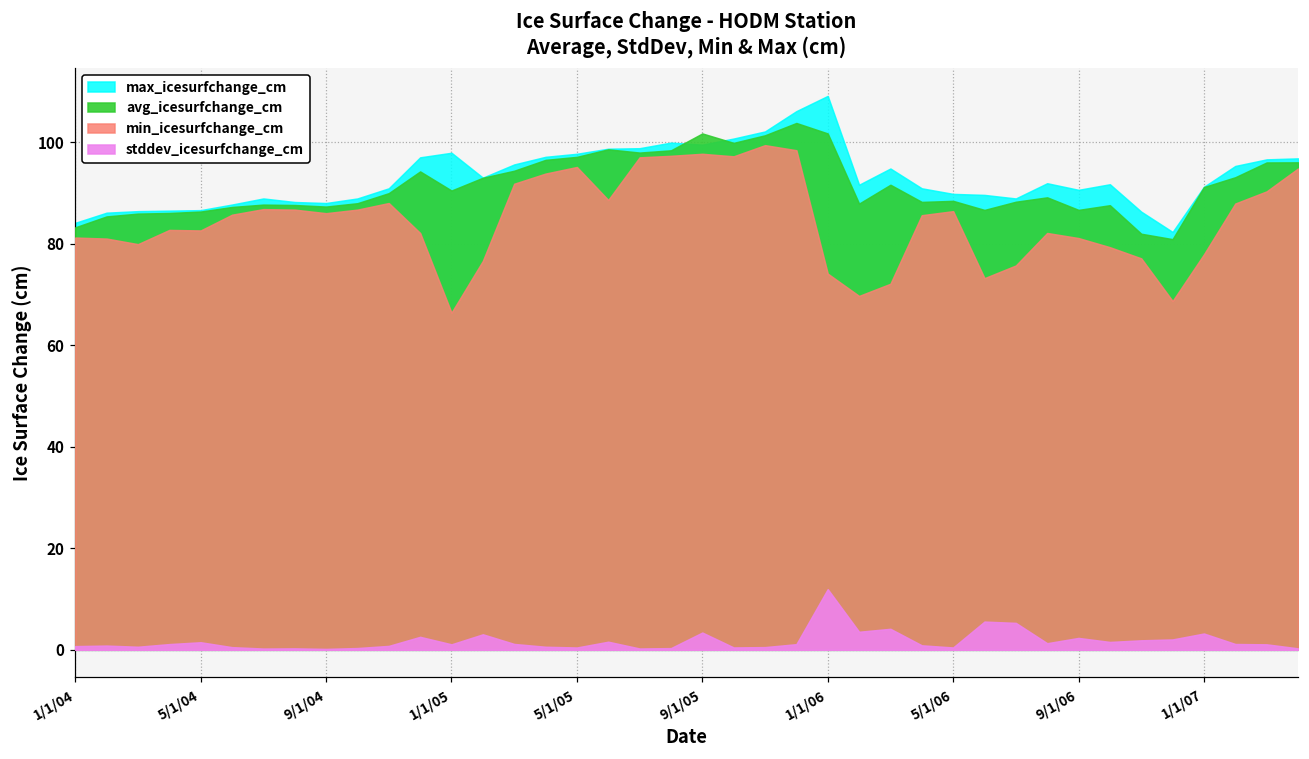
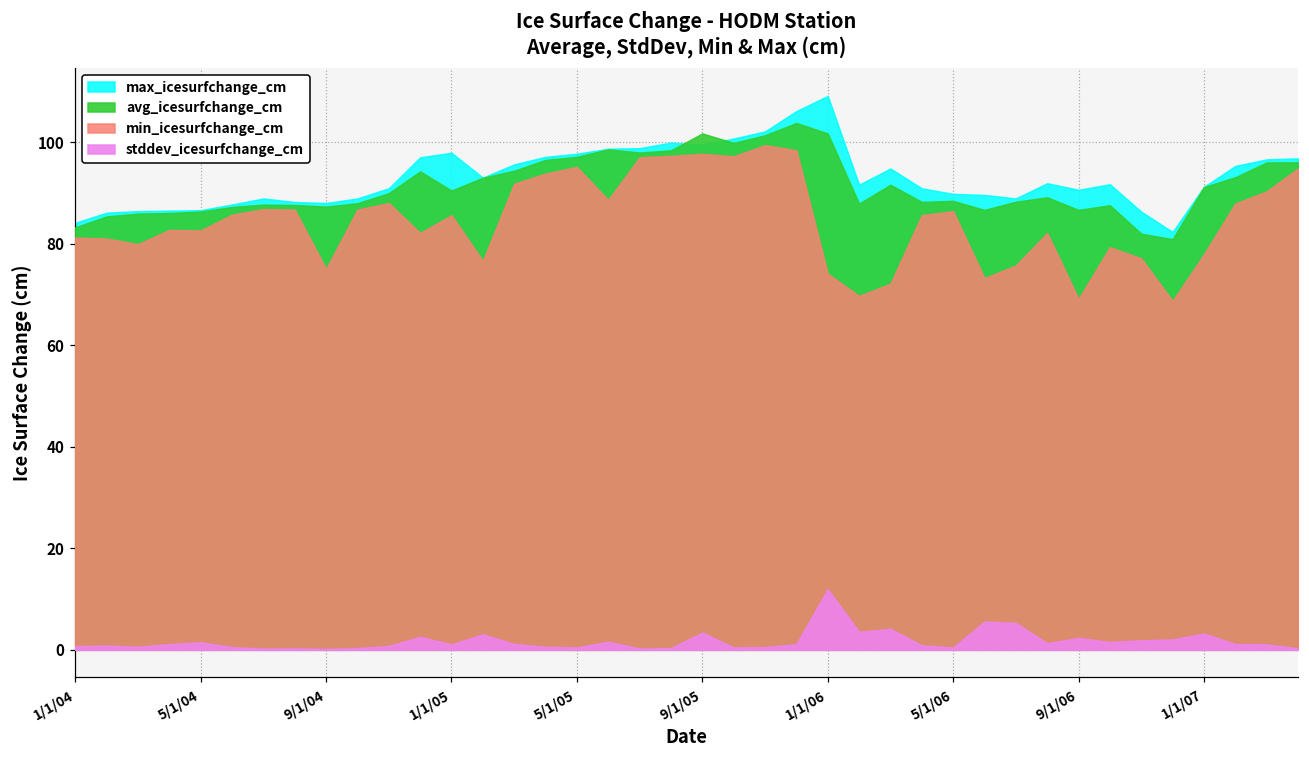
  {
    "max_icesurfchange_cm": {
      "1/1/04": 84,
      "9/1/04": 88,
      "1/1/05": 98,
      "5/1/05": 98,
      "9/1/05": 100,
      "1/1/06": 109,
      "5/1/06": 90,
      "9/1/06": 91
    },
    "avg_icesurfchange_cm": {
      "1/1/04": 83,
      "9/1/04": 87,
      "1/1/05": 90,
      "5/1/05": 97,
      "9/1/05": 102,
      "1/1/06": 102,
      "5/1/06": 88,
      "9/1/06": 87
    },
    "min_icesurfchange_cm": {
      "1/1/04": 81,
      "5/1/04": 83,
-     "9/1/04": 86,
-     "1/1/05": 66,
+     "9/1/04": 75,
+     "1/1/05": 86,
      "5/1/05": 95,
      "9/1/05": 98,
      "1/1/06": 74,
      "5/1/06": 86,
-     "9/1/06": 81,
+     "9/1/06": 69,
      "1/1/07": 78
    },
    "stddev_icesurfchange_cm": {
      "1/1/04": 1,
      "5/1/04": 1,
      "1/1/05": 1,
      "9/1/05": 3,
      "1/1/06": 12,
      "9/1/06": 2,
      "1/1/07": 3
    }
  }
